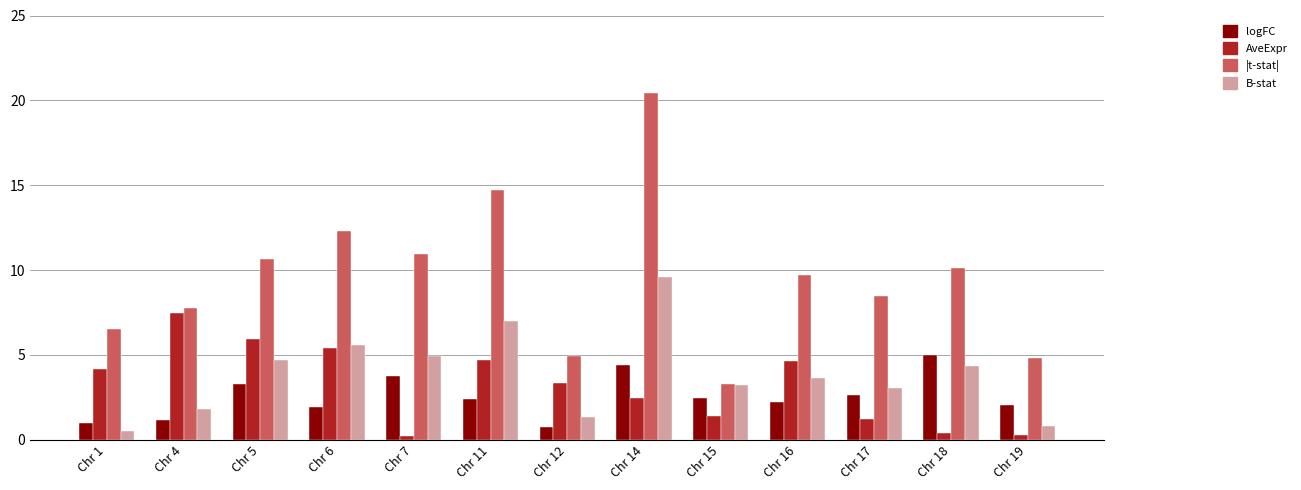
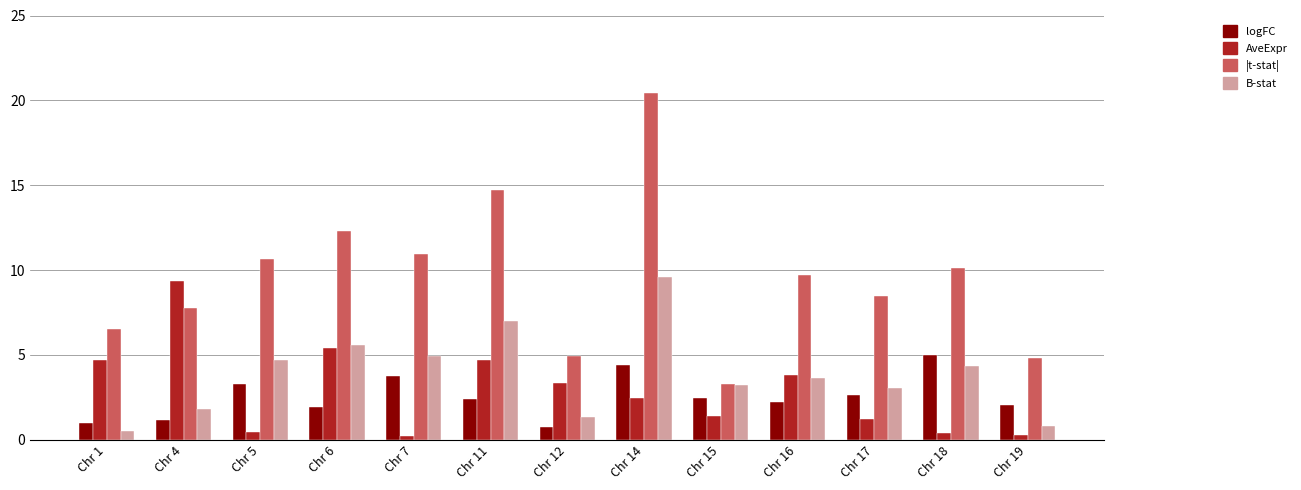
  {
    "AveExpr": {
-     "Chr 1": 4.2,
-     "Chr 4": 7.5,
-     "Chr 5": 5.9,
+     "Chr 1": 4.7,
+     "Chr 4": 9.3,
+     "Chr 5": 0.4,
      "Chr 6": 5.4,
      "Chr 7": 0.2,
      "Chr 11": 4.7,
      "Chr 12": 3.4,
      "Chr 14": 2.4,
      "Chr 15": 1.4,
-     "Chr 16": 4.6,
+     "Chr 16": 3.8,
      "Chr 17": 1.2,
      "Chr 18": 0.4,
      "Chr 19": 0.3
    }
  }
